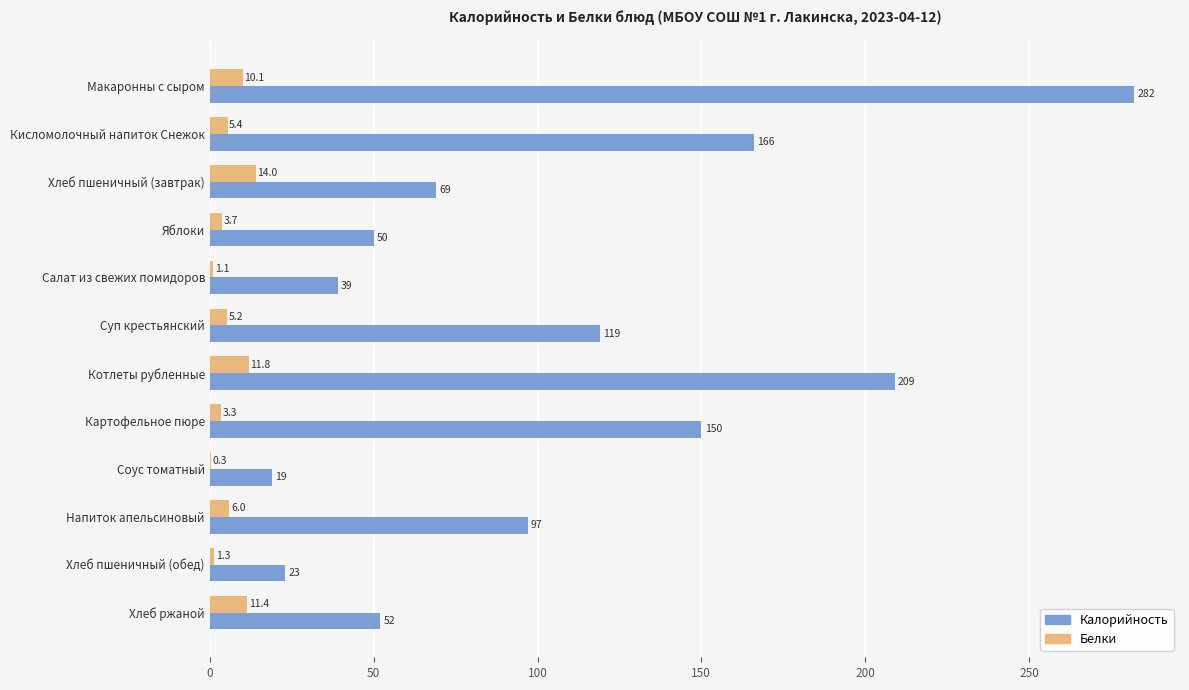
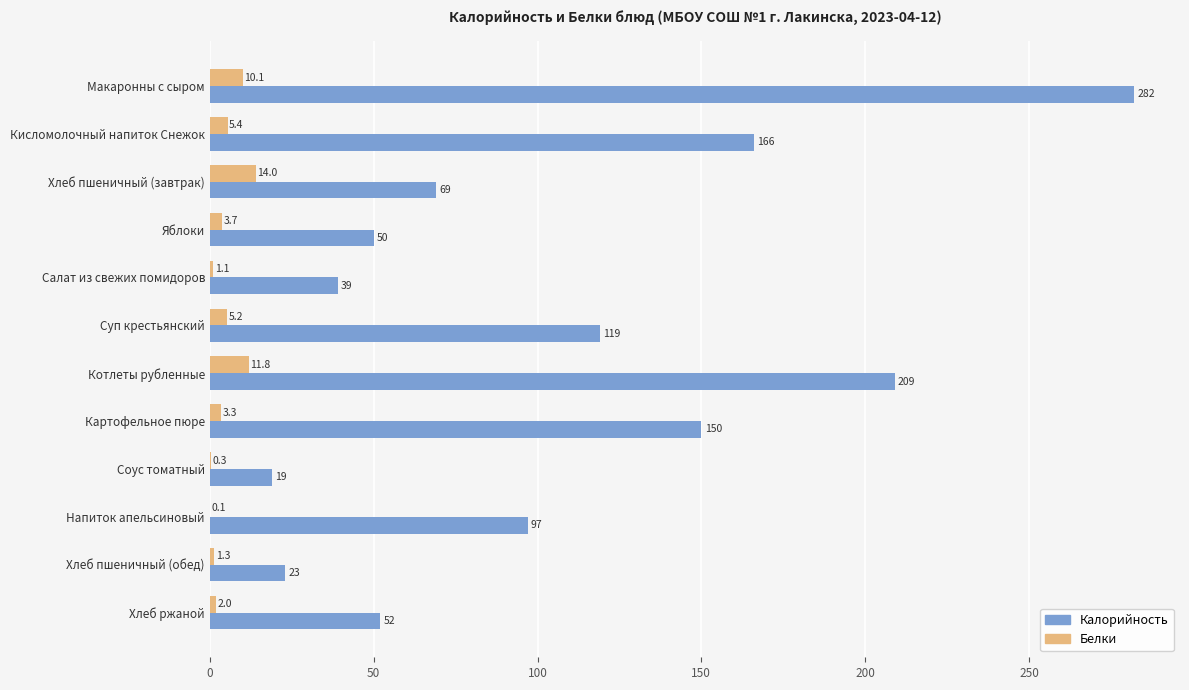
  {
    "Калорийность": {
      "Макаронны с сыром": 282,
      "Кисломолочный напиток Снежок": 166,
      "Хлеб пшеничный (завтрак)": 69,
      "Яблоки": 50,
      "Салат из свежих помидоров": 39,
      "Суп крестьянский": 119,
      "Котлеты рубленные": 209,
      "Картофельное пюре": 150,
      "Соус томатный": 19,
      "Напиток апельсиновый": 97,
      "Хлеб пшеничный (обед)": 23,
      "Хлеб ржаной": 52
    },
    "Белки": {
      "Макаронны с сыром": 10.1,
      "Кисломолочный напиток Снежок": 5.4,
      "Хлеб пшеничный (завтрак)": 14.0,
      "Яблоки": 3.7,
      "Салат из свежих помидоров": 1.1,
      "Суп крестьянский": 5.2,
      "Котлеты рубленные": 11.8,
      "Картофельное пюре": 3.3,
      "Соус томатный": 0.3,
-     "Напиток апельсиновый": 6.0,
+     "Напиток апельсиновый": 0.1,
      "Хлеб пшеничный (обед)": 1.3,
-     "Хлеб ржаной": 11.4
+     "Хлеб ржаной": 2.0
    }
  }
